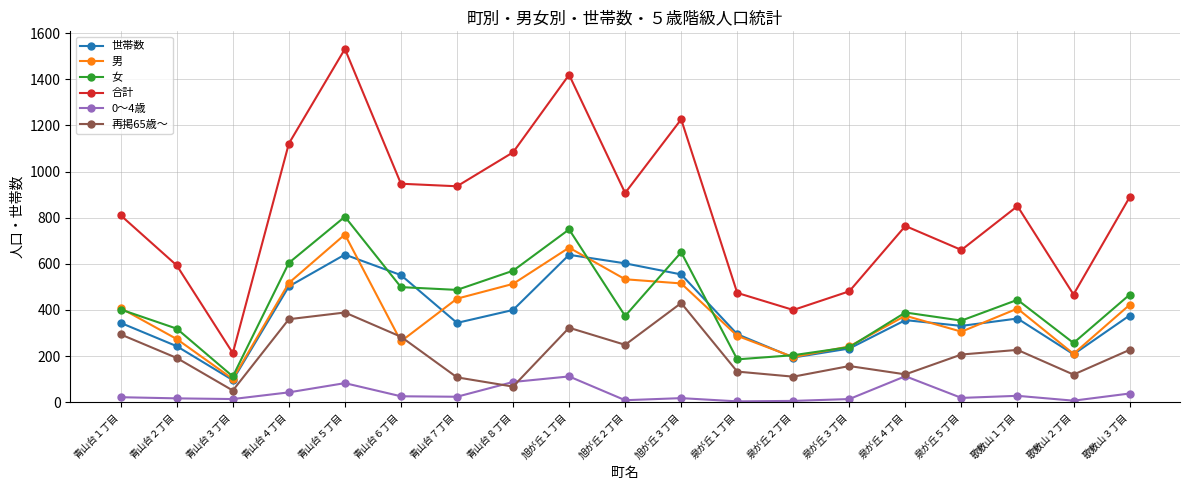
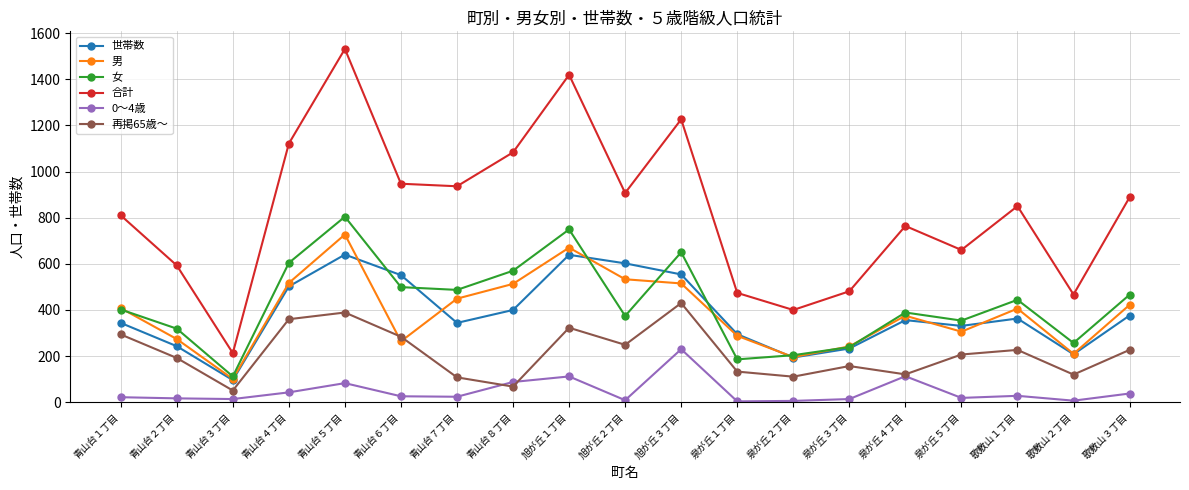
  {
    "世帯数": {
      "青山台１丁目": 340,
      "青山台２丁目": 240,
      "青山台４丁目": 500,
      "青山台５丁目": 640,
      "青山台６丁目": 550,
      "青山台７丁目": 340,
      "青山台８丁目": 400,
      "旭が丘１丁目": 640,
      "旭が丘２丁目": 600,
      "旭が丘３丁目": 550,
      "泉が丘４丁目": 360,
      "泉が丘５丁目": 330,
      "歌敷山１丁目": 360,
      "歌敷山３丁目": 380
    },
    "男": {
      "青山台２丁目": 270,
      "青山台４丁目": 520,
      "青山台５丁目": 730,
      "青山台６丁目": 260,
      "青山台７丁目": 450,
      "青山台８丁目": 510,
      "旭が丘１丁目": 670,
      "旭が丘２丁目": 530,
      "旭が丘３丁目": 520,
      "泉が丘４丁目": 380,
      "泉が丘５丁目": 310,
      "歌敷山１丁目": 410,
      "歌敷山３丁目": 420
    },
    "女": {
      "青山台２丁目": 320,
      "青山台３丁目": 110,
      "青山台４丁目": 600,
      "青山台５丁目": 800,
      "青山台６丁目": 500,
      "青山台７丁目": 490,
      "青山台８丁目": 570,
      "旭が丘１丁目": 750,
      "旭が丘２丁目": 370,
      "旭が丘３丁目": 650,
      "泉が丘１丁目": 190,
      "泉が丘４丁目": 390,
      "泉が丘５丁目": 350,
      "歌敷山１丁目": 440,
      "歌敷山２丁目": 260,
      "歌敷山３丁目": 470
    },
    "合計": {
      "青山台１丁目": 810,
      "青山台２丁目": 590,
      "青山台３丁目": 210,
      "青山台４丁目": 1120,
      "青山台５丁目": 1530,
      "青山台６丁目": 950,
      "青山台７丁目": 940,
      "青山台８丁目": 1080,
      "旭が丘１丁目": 1420,
      "旭が丘２丁目": 910,
      "旭が丘３丁目": 1230,
      "泉が丘１丁目": 470,
      "泉が丘２丁目": 400,
      "泉が丘３丁目": 480,
      "泉が丘４丁目": 760,
      "泉が丘５丁目": 660,
      "歌敷山１丁目": 850,
      "歌敷山２丁目": 470,
      "歌敷山３丁目": 890
    },
    "0～4歳": {
      "青山台１丁目": 20,
      "青山台２丁目": 20,
      "青山台３丁目": 10,
      "青山台４丁目": 40,
      "青山台５丁目": 80,
      "青山台６丁目": 30,
      "青山台７丁目": 20,
      "青山台８丁目": 90,
      "旭が丘１丁目": 110,
      "旭が丘２丁目": 10,
-     "旭が丘３丁目": 20,
+     "旭が丘３丁目": 230,
      "泉が丘１丁目": 0,
      "泉が丘２丁目": 10,
      "泉が丘３丁目": 10,
      "泉が丘５丁目": 20,
      "歌敷山１丁目": 30,
      "歌敷山２丁目": 10,
      "歌敷山３丁目": 40
    },
    "再掲65歳～": {
      "青山台１丁目": 290,
      "青山台２丁目": 190,
      "青山台３丁目": 50,
      "青山台４丁目": 360,
      "青山台５丁目": 390,
      "青山台６丁目": 280,
      "青山台７丁目": 110,
      "青山台８丁目": 70,
      "旭が丘１丁目": 320,
      "旭が丘２丁目": 250,
      "旭が丘３丁目": 430,
      "泉が丘１丁目": 130,
      "泉が丘２丁目": 110,
      "泉が丘３丁目": 160,
      "泉が丘５丁目": 210,
      "歌敷山１丁目": 230,
      "歌敷山２丁目": 120,
      "歌敷山３丁目": 230
    }
  }
